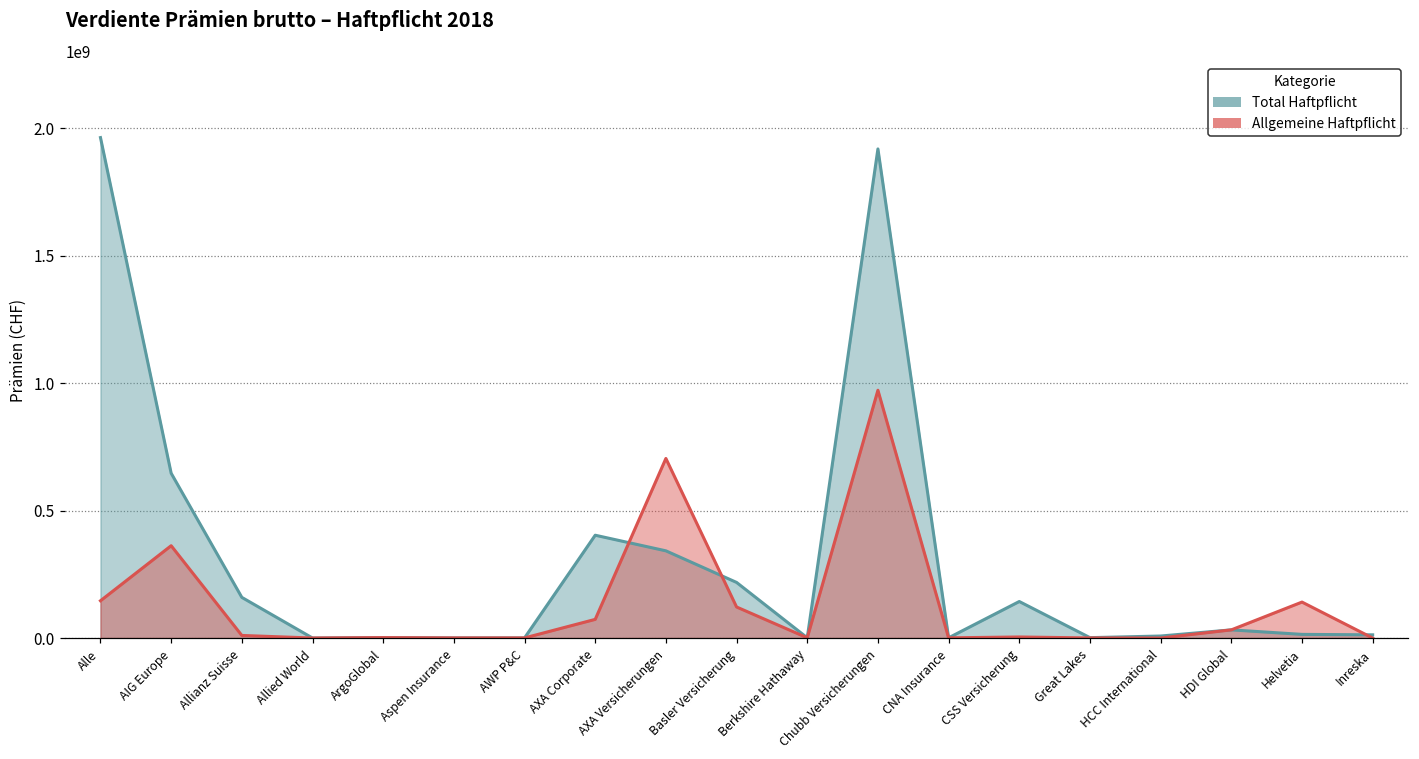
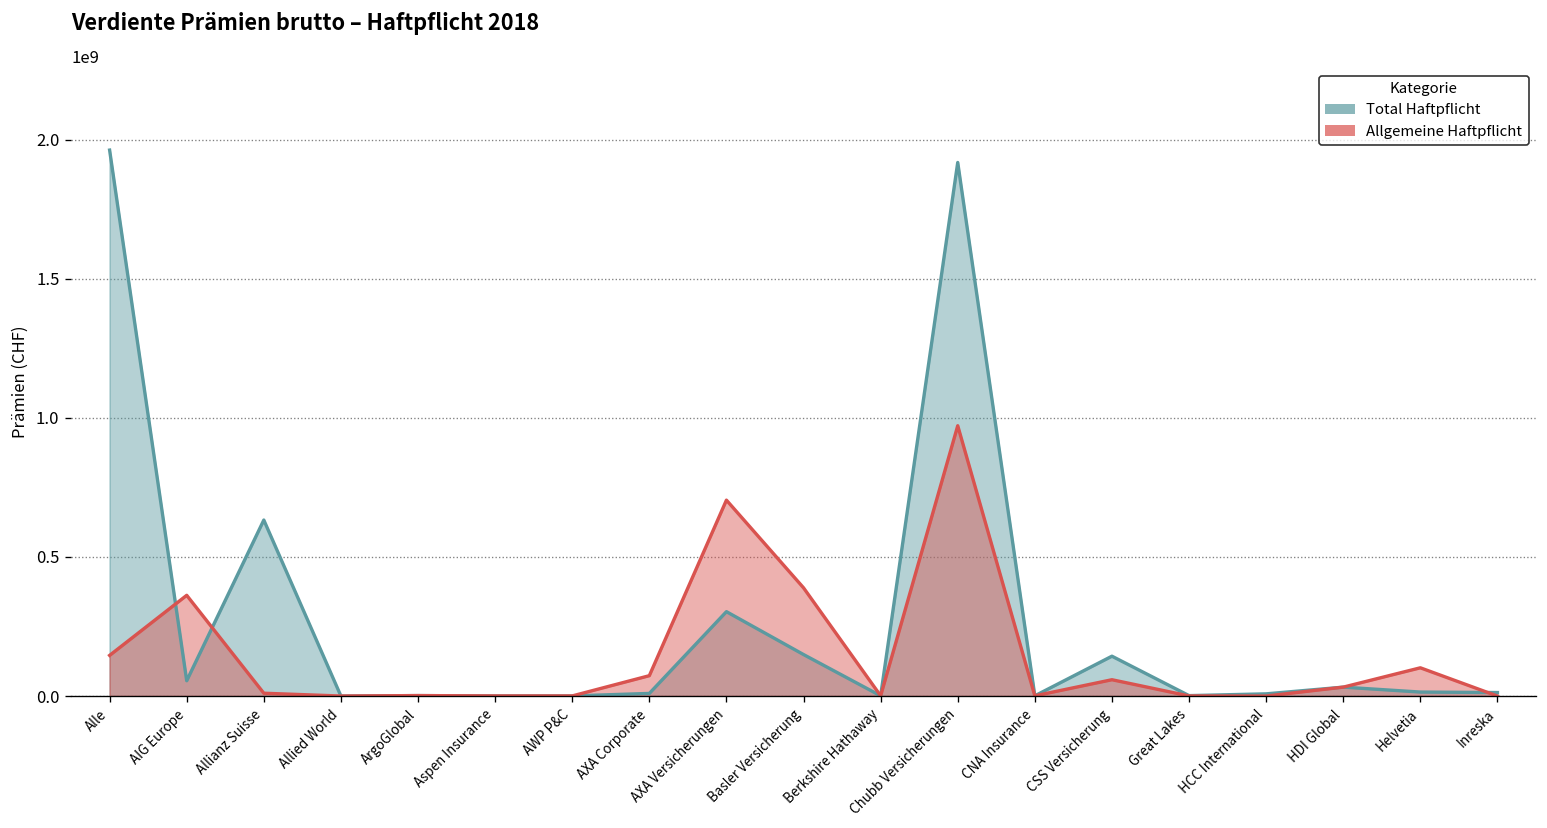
  {
    "Total Haftpflicht": {
      "Alle": 1960000000,
-     "AIG Europe": 650000000,
-     "Allianz Suisse": 160000000,
-     "AXA Corporate": 400000000,
-     "AXA Versicherungen": 340000000,
-     "Basler Versicherung": 220000000,
+     "AIG Europe": 60000000,
+     "Allianz Suisse": 630000000,
+     "AXA Corporate": 10000000,
+     "AXA Versicherungen": 300000000,
+     "Basler Versicherung": 150000000,
      "Chubb Versicherungen": 1920000000,
      "CSS Versicherung": 140000000,
      "Helvetia": 10000000,
      "Inreska": 10000000
    },
    "Allgemeine Haftpflicht": {
      "Alle": 150000000,
      "AIG Europe": 360000000,
      "Allianz Suisse": 10000000,
      "AXA Corporate": 70000000,
      "AXA Versicherungen": 700000000,
-     "Basler Versicherung": 120000000,
+     "Basler Versicherung": 390000000,
      "Chubb Versicherungen": 970000000,
-     "CSS Versicherung": 0,
-     "Helvetia": 140000000,
+     "CSS Versicherung": 60000000,
+     "Helvetia": 100000000,
      "Inreska": 0
    }
  }
